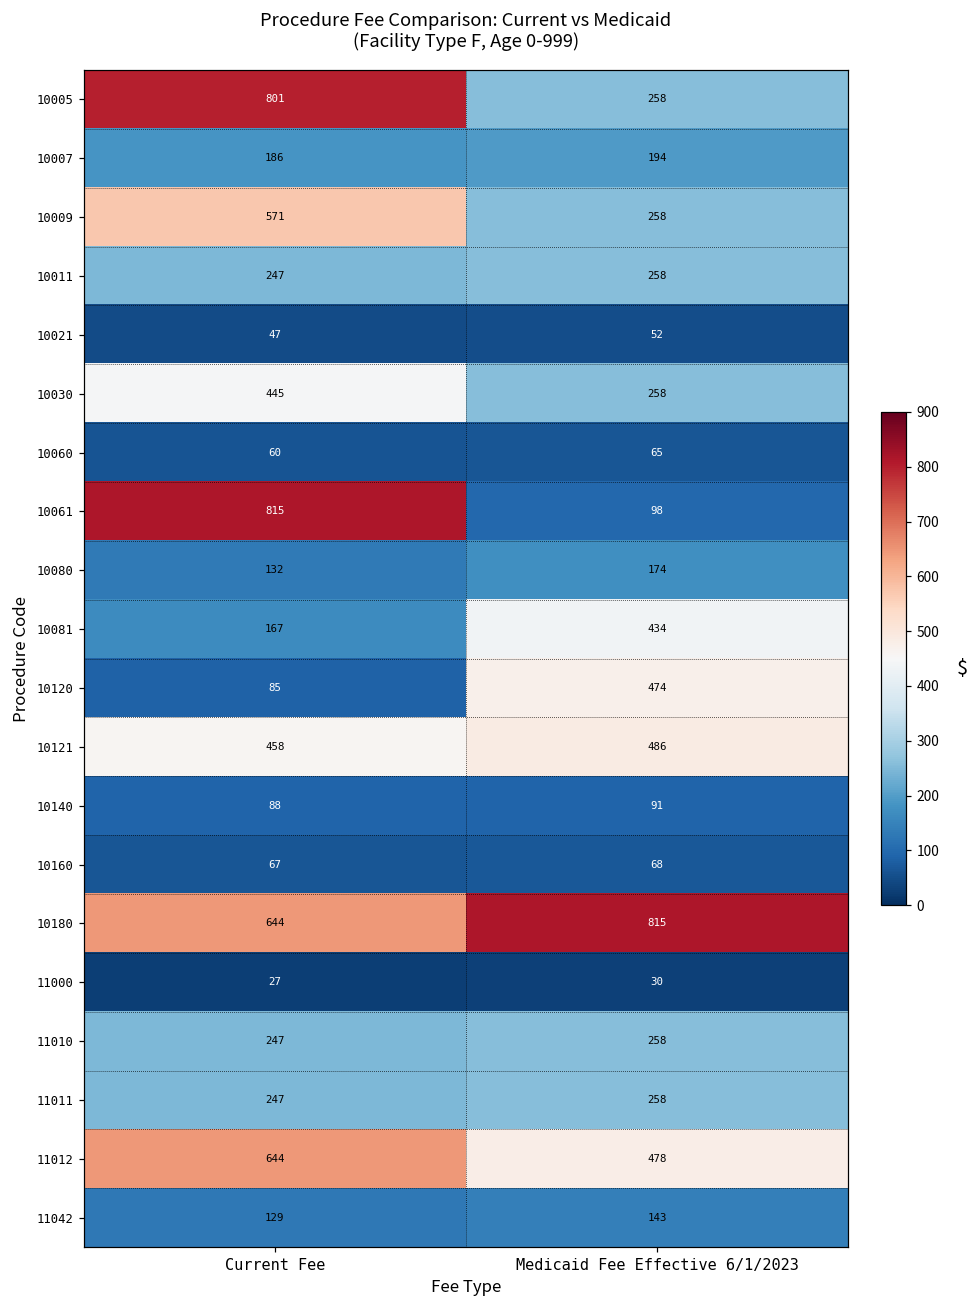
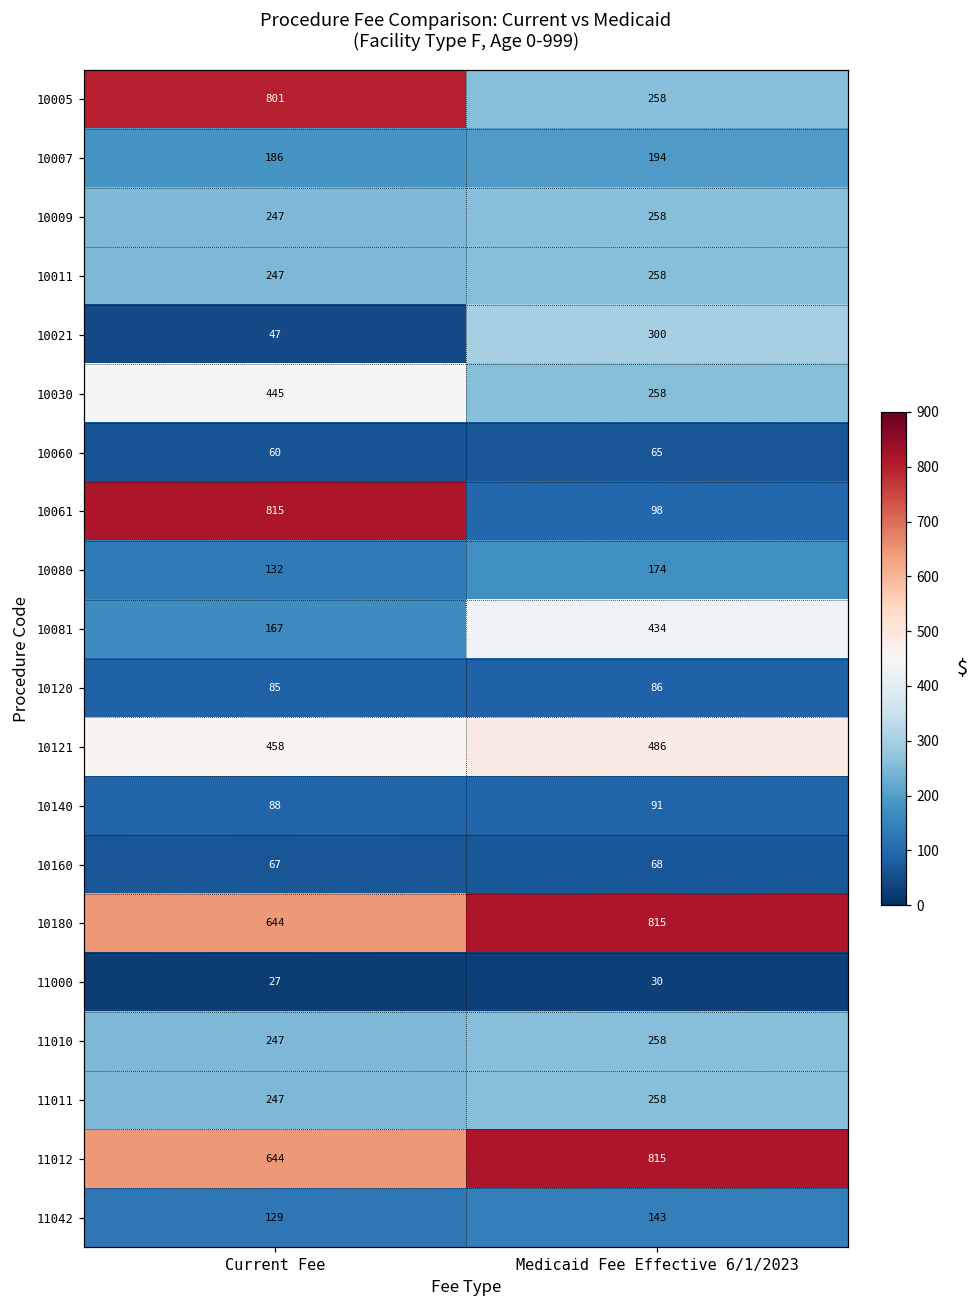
  {
    "10005": {
      "Current Fee": 801,
      "Medicaid Fee Effective 6/1/2023": 258
    },
    "10007": {
      "Current Fee": 186,
      "Medicaid Fee Effective 6/1/2023": 194
    },
    "10009": {
-     "Current Fee": 571,
+     "Current Fee": 247,
      "Medicaid Fee Effective 6/1/2023": 258
    },
    "10011": {
      "Current Fee": 247,
      "Medicaid Fee Effective 6/1/2023": 258
    },
    "10021": {
      "Current Fee": 47,
-     "Medicaid Fee Effective 6/1/2023": 52
+     "Medicaid Fee Effective 6/1/2023": 300
    },
    "10030": {
      "Current Fee": 445,
      "Medicaid Fee Effective 6/1/2023": 258
    },
    "10060": {
      "Current Fee": 60,
      "Medicaid Fee Effective 6/1/2023": 65
    },
    "10061": {
      "Current Fee": 815,
      "Medicaid Fee Effective 6/1/2023": 98
    },
    "10080": {
      "Current Fee": 132,
      "Medicaid Fee Effective 6/1/2023": 174
    },
    "10081": {
      "Current Fee": 167,
      "Medicaid Fee Effective 6/1/2023": 434
    },
    "10120": {
      "Current Fee": 85,
-     "Medicaid Fee Effective 6/1/2023": 474
+     "Medicaid Fee Effective 6/1/2023": 86
    },
    "10121": {
      "Current Fee": 458,
      "Medicaid Fee Effective 6/1/2023": 486
    },
    "10140": {
      "Current Fee": 88,
      "Medicaid Fee Effective 6/1/2023": 91
    },
    "10160": {
      "Current Fee": 67,
      "Medicaid Fee Effective 6/1/2023": 68
    },
    "10180": {
      "Current Fee": 644,
      "Medicaid Fee Effective 6/1/2023": 815
    },
    "11000": {
      "Current Fee": 27,
      "Medicaid Fee Effective 6/1/2023": 30
    },
    "11010": {
      "Current Fee": 247,
      "Medicaid Fee Effective 6/1/2023": 258
    },
    "11011": {
      "Current Fee": 247,
      "Medicaid Fee Effective 6/1/2023": 258
    },
    "11012": {
      "Current Fee": 644,
-     "Medicaid Fee Effective 6/1/2023": 478
+     "Medicaid Fee Effective 6/1/2023": 815
    },
    "11042": {
      "Current Fee": 129,
      "Medicaid Fee Effective 6/1/2023": 143
    }
  }
